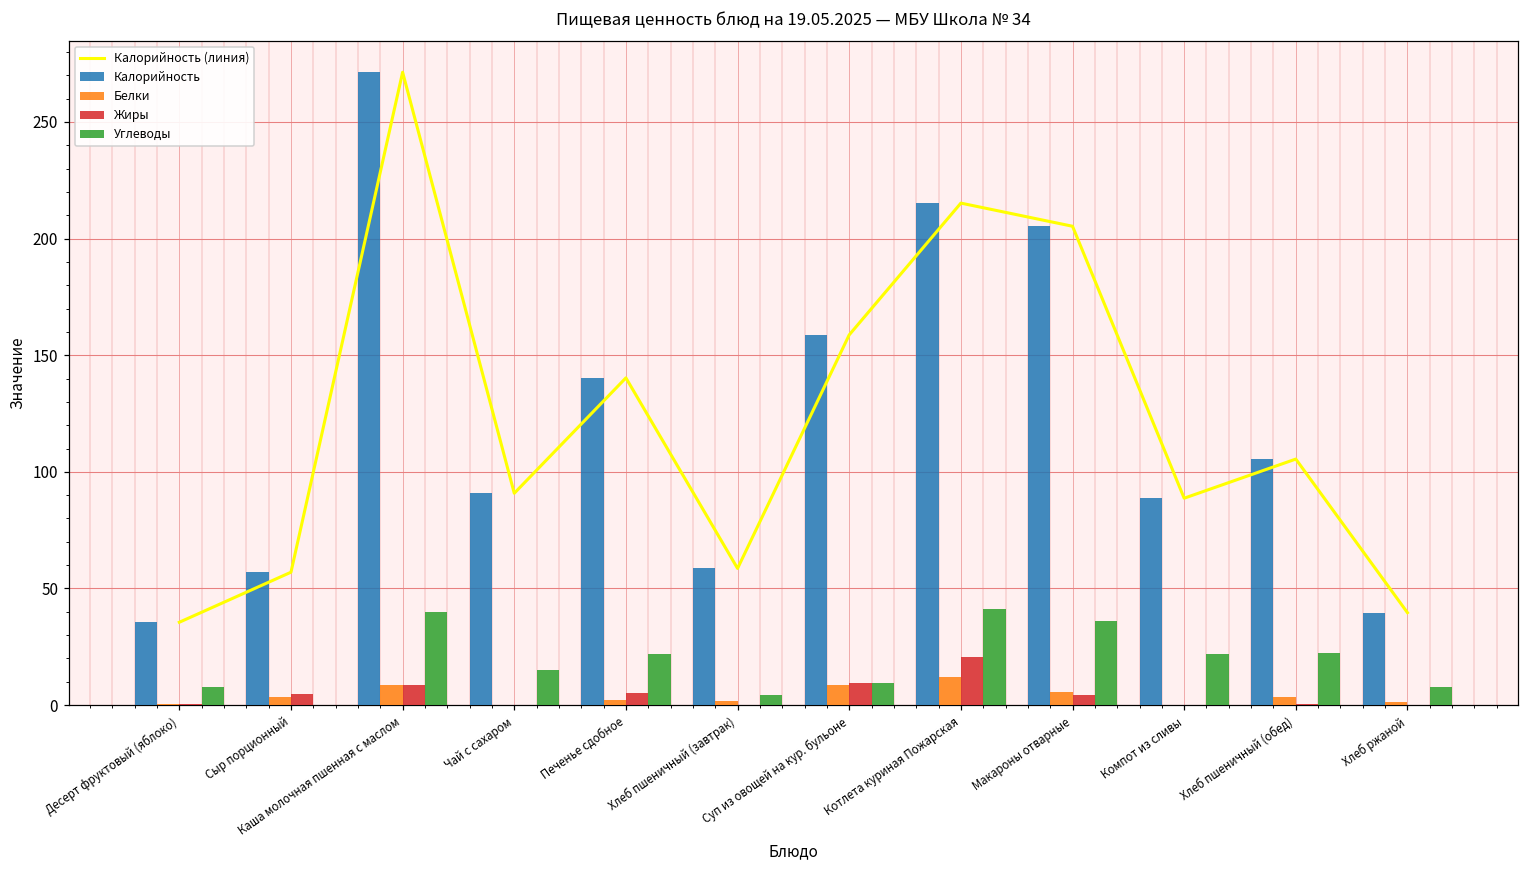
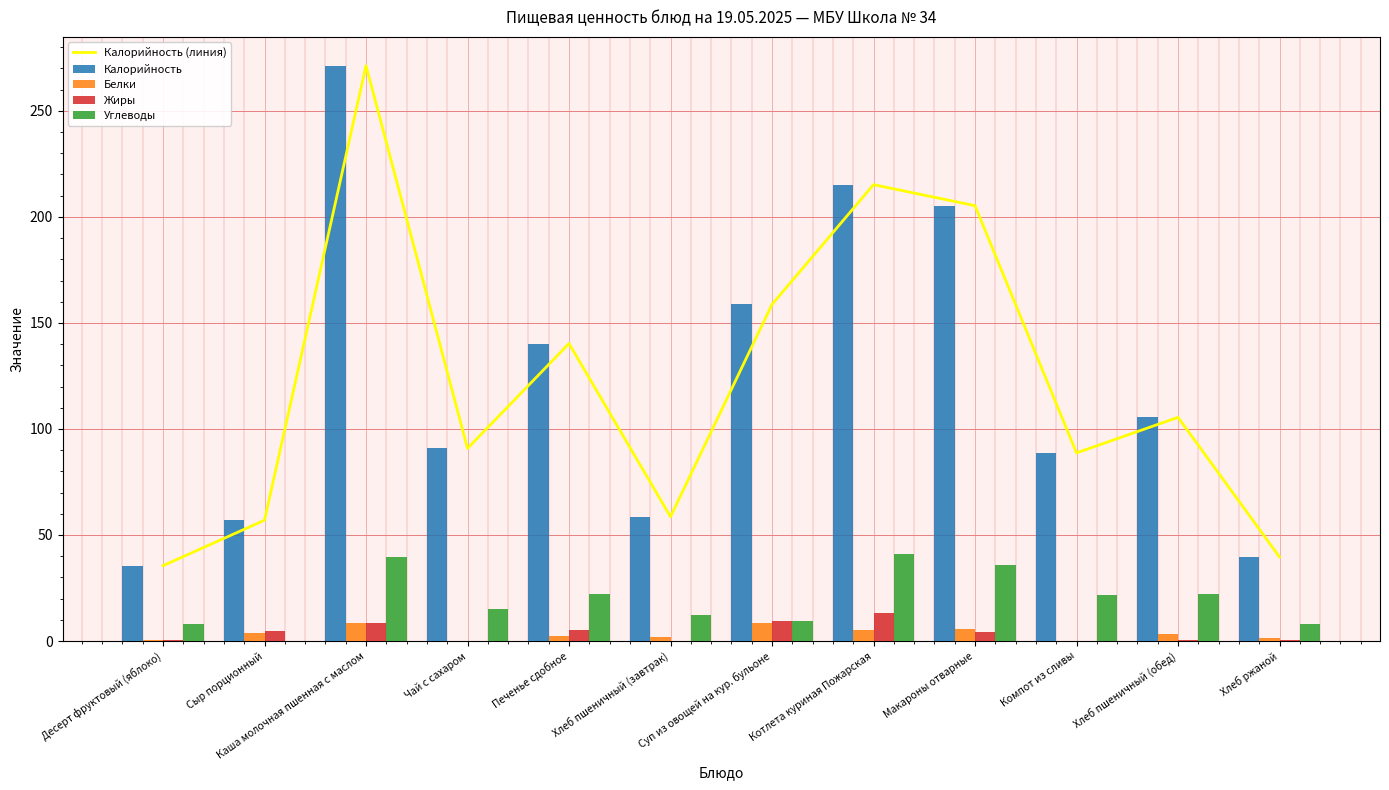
  {
    "Калорийность": {
      "Десерт фруктовый (яблоко)": 36,
      "Сыр порционный": 57,
      "Каша молочная пшенная с маслом": 271,
      "Чай с сахаром": 91,
      "Печенье сдобное": 140,
      "Хлеб пшеничный (завтрак)": 59,
      "Суп из овощей на кур. бульоне": 159,
      "Котлета куриная Пожарская": 215,
      "Макароны отварные": 205,
      "Компот из сливы": 89,
      "Хлеб пшеничный (обед)": 105,
      "Хлеб ржаной": 40
    },
    "Калорийность (линия)": {
      "Десерт фруктовый (яблоко)": 36,
      "Сыр порционный": 57,
      "Каша молочная пшенная с маслом": 271,
      "Чай с сахаром": 91,
      "Печенье сдобное": 140,
      "Хлеб пшеничный (завтрак)": 59,
      "Суп из овощей на кур. бульоне": 159,
      "Котлета куриная Пожарская": 215,
      "Макароны отварные": 205,
      "Компот из сливы": 89,
      "Хлеб пшеничный (обед)": 105,
      "Хлеб ржаной": 40
    },
    "Белки": {
      "Сыр порционный": 4,
      "Каша молочная пшенная с маслом": 9,
      "Чай с сахаром": 0,
      "Печенье сдобное": 2,
      "Хлеб пшеничный (завтрак)": 2,
      "Суп из овощей на кур. бульоне": 9,
-     "Котлета куриная Пожарская": 12,
+     "Котлета куриная Пожарская": 5,
      "Макароны отварные": 6,
      "Хлеб пшеничный (обед)": 3,
      "Хлеб ржаной": 1
    },
    "Жиры": {
      "Сыр порционный": 5,
      "Каша молочная пшенная с маслом": 9,
      "Чай с сахаром": 0,
      "Печенье сдобное": 5,
      "Суп из овощей на кур. бульоне": 10,
-     "Котлета куриная Пожарская": 21,
+     "Котлета куриная Пожарская": 13,
      "Макароны отварные": 4
    },
    "Углеводы": {
      "Десерт фруктовый (яблоко)": 8,
      "Сыр порционный": 0,
      "Каша молочная пшенная с маслом": 40,
      "Чай с сахаром": 15,
      "Печенье сдобное": 22,
-     "Хлеб пшеничный (завтрак)": 4,
+     "Хлеб пшеничный (завтрак)": 12,
      "Суп из овощей на кур. бульоне": 9,
      "Котлета куриная Пожарская": 41,
      "Макароны отварные": 36,
      "Компот из сливы": 22,
      "Хлеб пшеничный (обед)": 22,
      "Хлеб ржаной": 8
    }
  }
